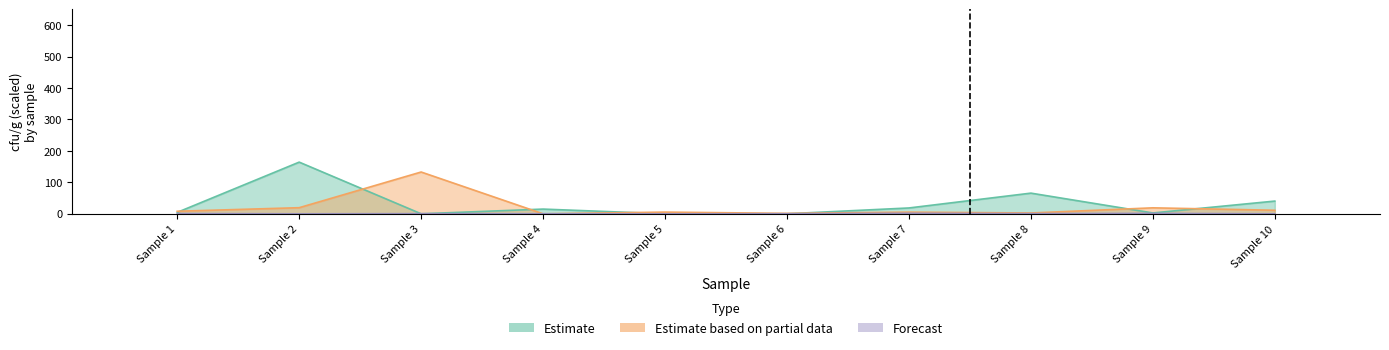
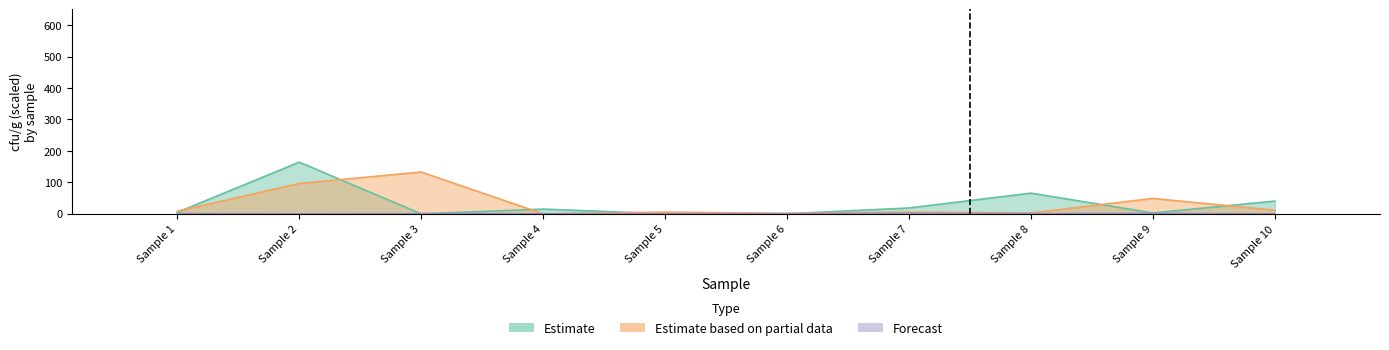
  {
    "Estimate based on partial data": {
-     "Sample 2": 20,
+     "Sample 2": 100,
      "Sample 3": 130,
-     "Sample 9": 20,
+     "Sample 9": 50,
      "Sample 10": 10
    },
    "Forecast": {
      "Sample 2": 0,
      "Sample 4": 0,
      "Sample 5": 0,
      "Sample 7": 0,
      "Sample 10": 0
    }
  }
